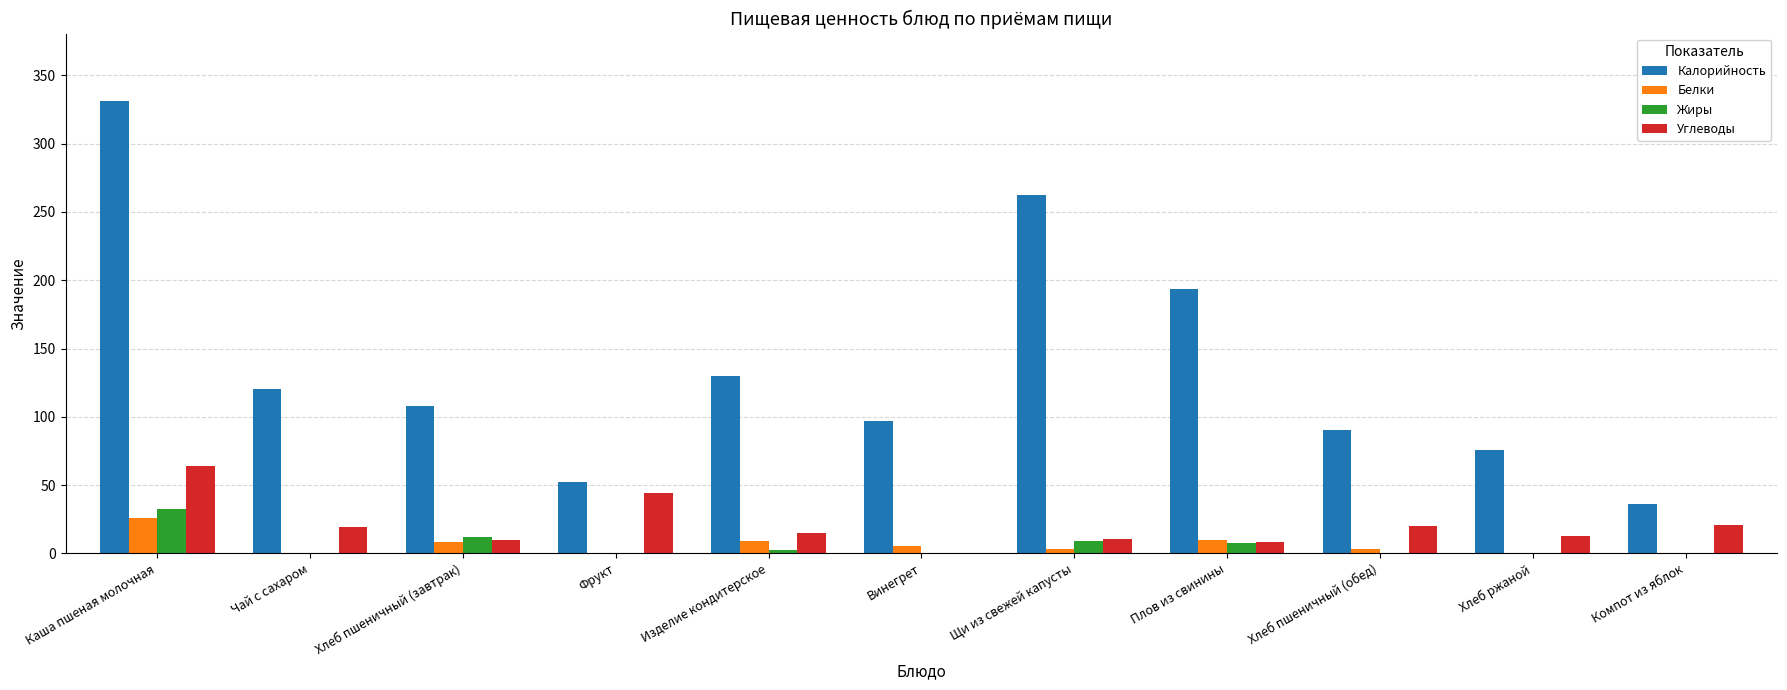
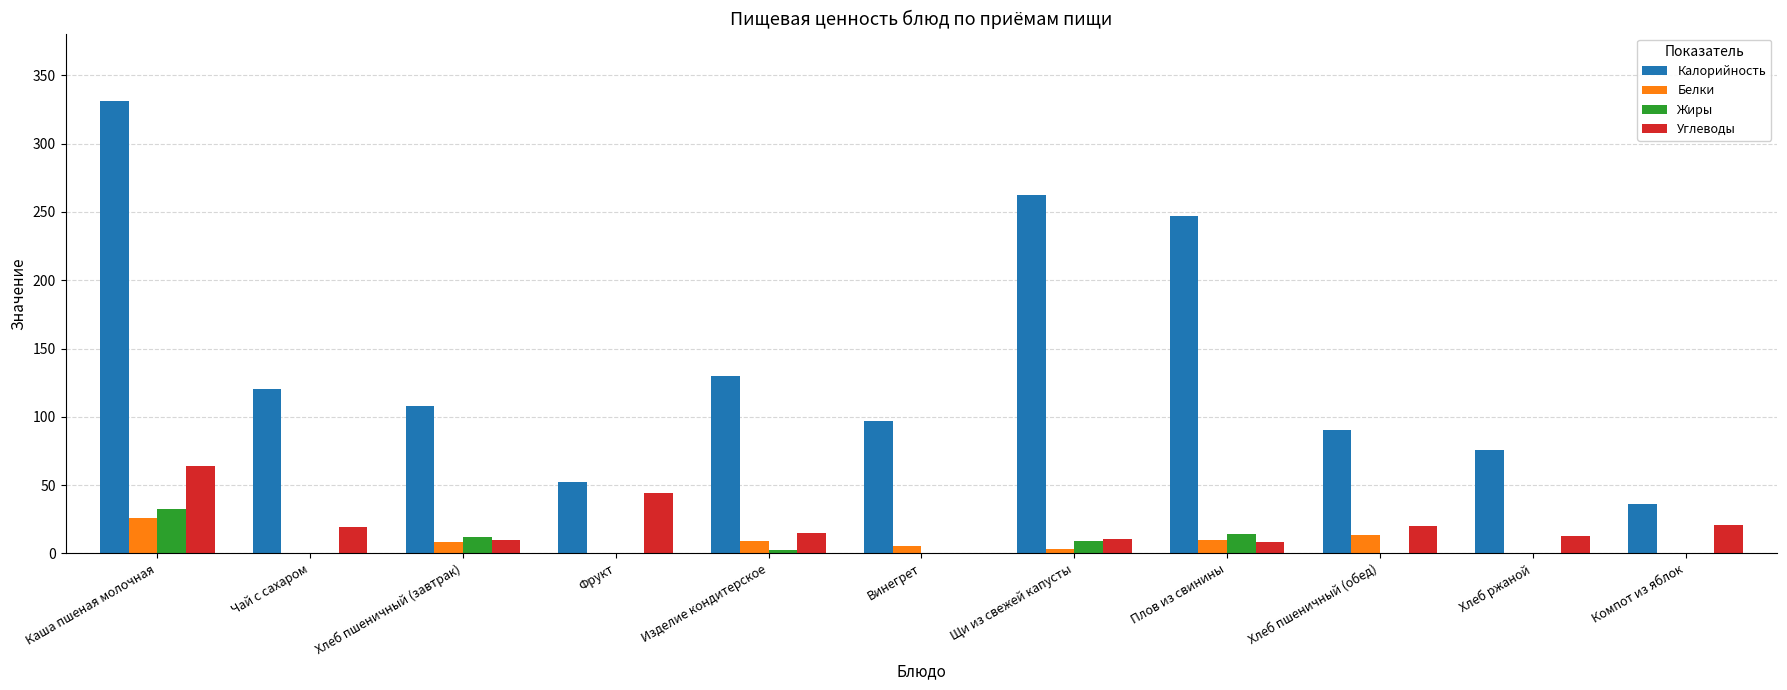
  {
    "Калорийность": {
      "Каша пшеная молочная": 331,
      "Чай с сахаром": 120,
      "Хлеб пшеничный (завтрак)": 108,
      "Фрукт": 52,
      "Изделие кондитерское": 130,
      "Винегрет": 97,
      "Щи из свежей капусты": 263,
-     "Плов из свинины": 194,
+     "Плов из свинины": 247,
      "Хлеб пшеничный (обед)": 90,
      "Хлеб ржаной": 76,
      "Компот из яблок": 36
    },
    "Белки": {
      "Каша пшеная молочная": 26,
      "Хлеб пшеничный (завтрак)": 8,
      "Изделие кондитерское": 9,
      "Винегрет": 6,
      "Щи из свежей капусты": 3,
      "Плов из свинины": 10,
-     "Хлеб пшеничный (обед)": 3
+     "Хлеб пшеничный (обед)": 14
    },
    "Жиры": {
      "Каша пшеная молочная": 32,
      "Чай с сахаром": 0,
      "Хлеб пшеничный (завтрак)": 12,
      "Фрукт": 0,
      "Изделие кондитерское": 2,
      "Щи из свежей капусты": 9,
-     "Плов из свинины": 8,
+     "Плов из свинины": 14,
      "Компот из яблок": 0
    },
    "Углеводы": {
      "Каша пшеная молочная": 64,
      "Чай с сахаром": 19,
      "Хлеб пшеничный (завтрак)": 10,
      "Фрукт": 44,
      "Изделие кондитерское": 15,
      "Щи из свежей капусты": 11,
      "Плов из свинины": 8,
      "Хлеб пшеничный (обед)": 20,
      "Хлеб ржаной": 13,
      "Компот из яблок": 21
    }
  }
